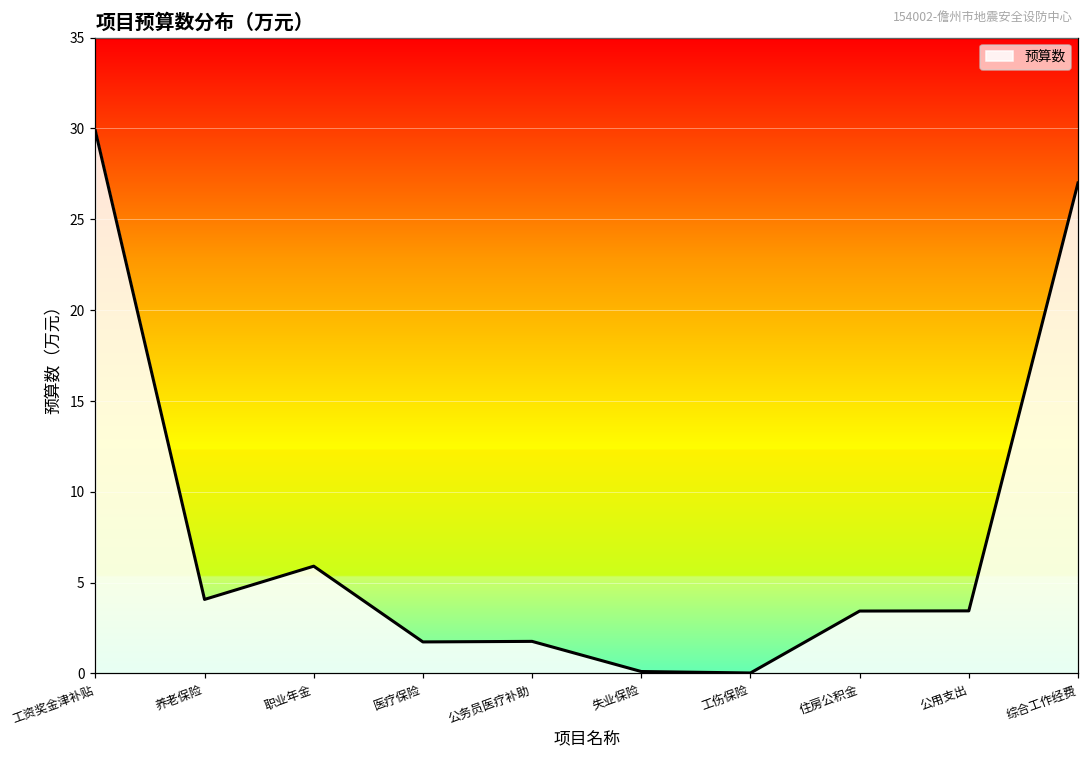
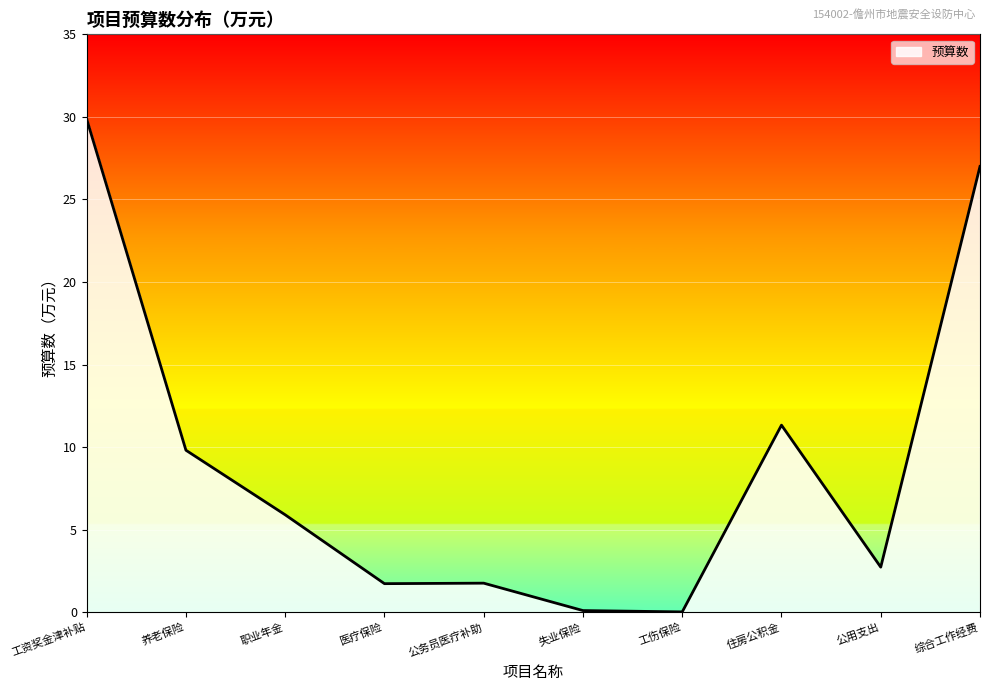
  {
    "工资奖金津补贴": 29.9,
-   "养老保险": 4.1,
+   "养老保险": 9.8,
    "职业年金": 5.9,
    "医疗保险": 1.7,
    "公务员医疗补助": 1.8,
    "失业保险": 0.1,
    "工伤保险": 0.0,
-   "住房公积金": 3.4,
-   "公用支出": 3.4,
+   "住房公积金": 11.3,
+   "公用支出": 2.7,
    "综合工作经费": 27.0
  }
